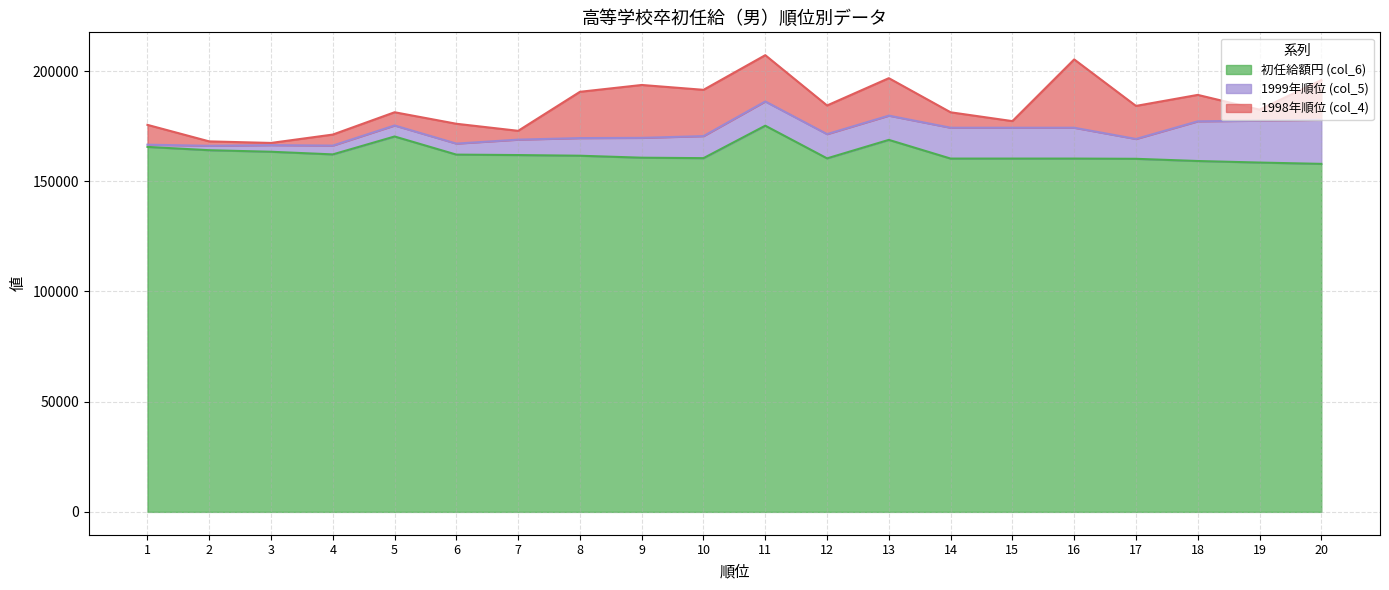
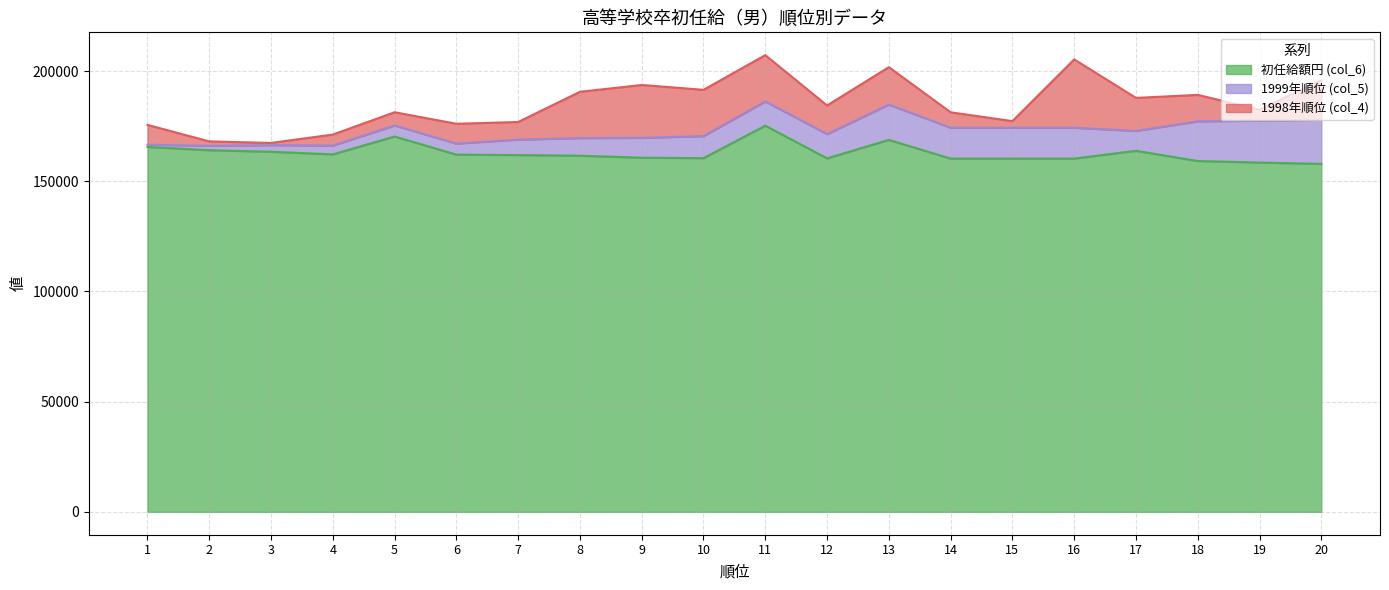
  {
    "初任給額円 (col_6)": {
      "2": 164000,
      "3": 163000,
      "4": 162000,
      "5": 170000,
      "6": 162000,
      "7": 162000,
      "8": 162000,
      "9": 161000,
      "10": 161000,
      "11": 175000,
      "12": 160000,
      "13": 169000,
      "14": 160000,
      "15": 160000,
      "16": 160000,
-     "17": 160000,
+     "17": 164000,
      "18": 159000,
      "19": 159000,
      "20": 158000
    },
    "1999年順位 (col_5)": {
      "2": 2000,
      "4": 4000,
      "5": 5000,
      "6": 5000,
      "7": 7000,
      "8": 8000,
      "9": 9000,
      "10": 10000,
      "11": 11000,
      "12": 11000,
-     "13": 11000,
+     "13": 16000,
      "14": 14000,
      "15": 14000,
      "16": 14000,
      "17": 9000,
      "18": 18000,
      "19": 19000
    },
    "1998年順位 (col_4)": {
      "1": 9000,
      "2": 2000,
      "4": 5000,
      "5": 6000,
      "6": 9000,
-     "7": 4000,
+     "7": 8000,
      "8": 21000,
      "9": 24000,
      "10": 21000,
      "11": 21000,
      "12": 13000,
      "13": 17000,
      "14": 7000,
      "15": 3000,
      "16": 31000,
      "17": 15000,
      "18": 12000
    }
  }
